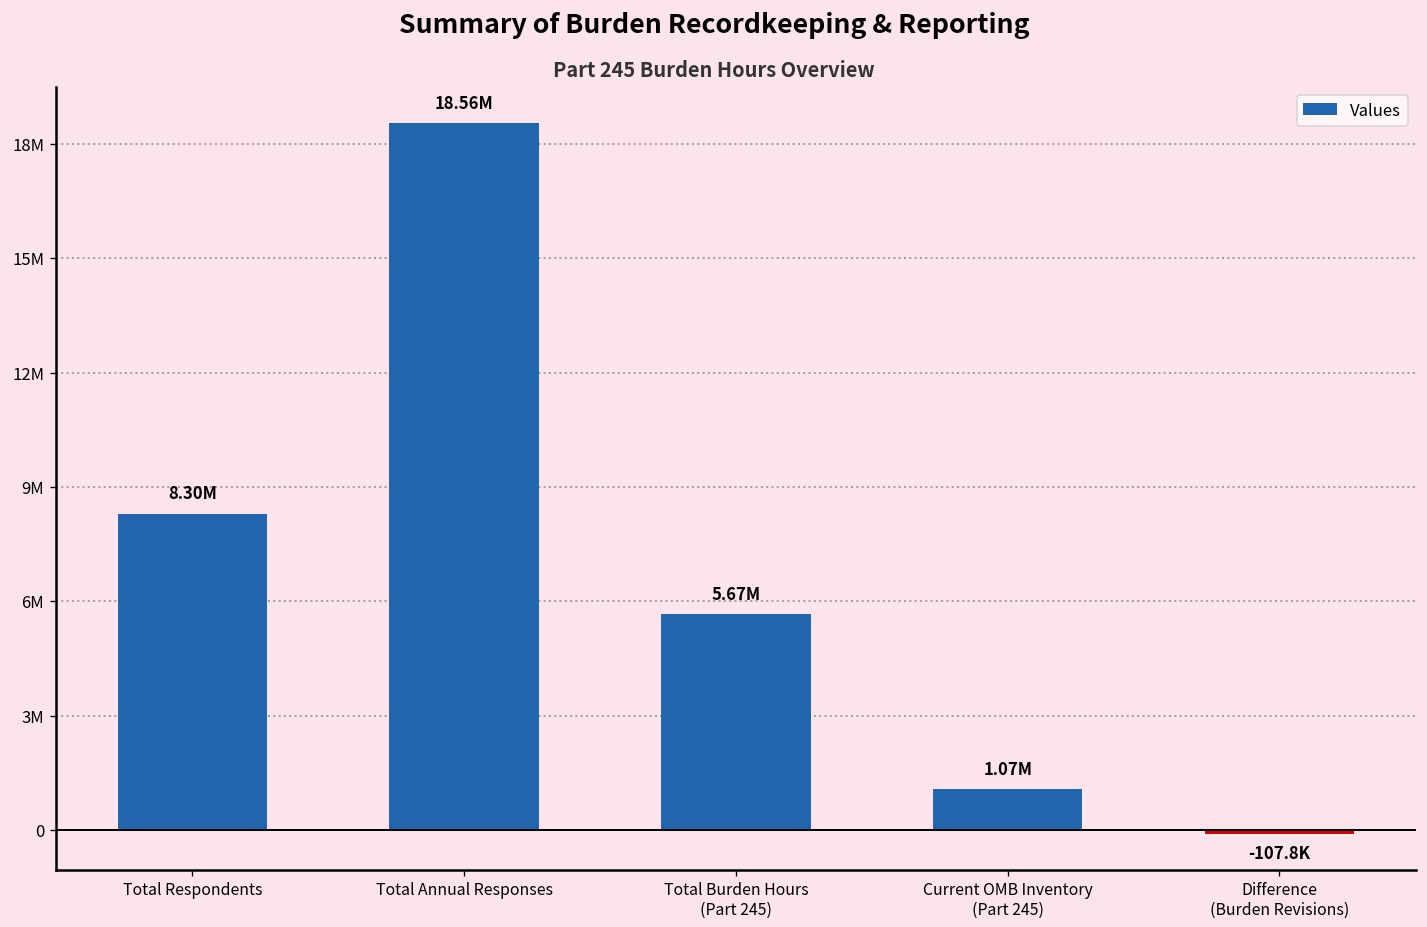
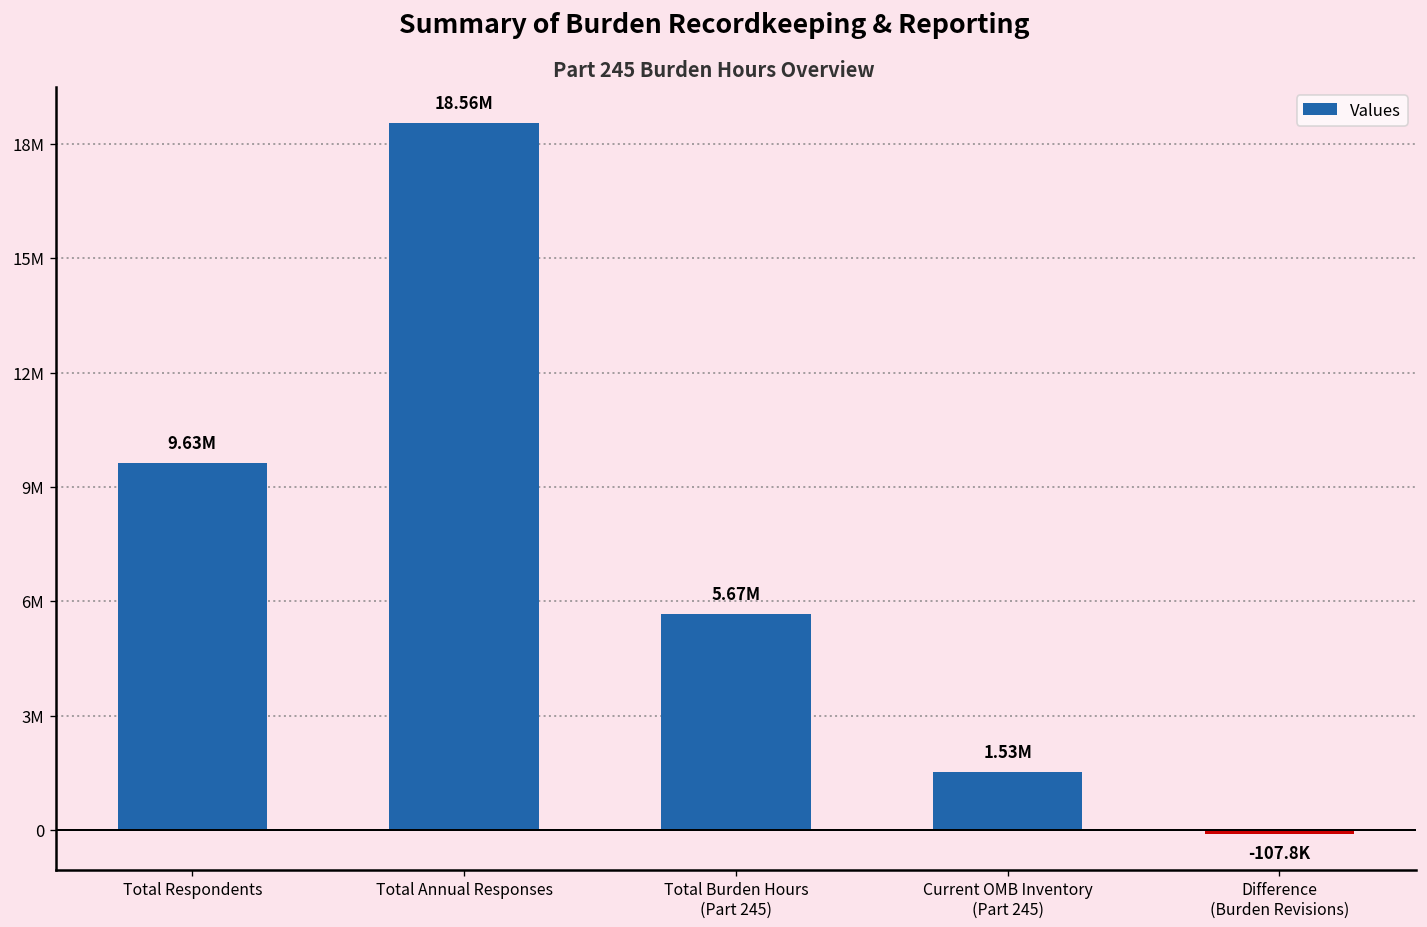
  {
-   "Total Respondents": "8.30M",
+   "Total Respondents": "9.63M",
    "Total Annual Responses": "18.56M",
    "Total Burden Hours (Part 245)": "5.67M",
-   "Current OMB Inventory (Part 245)": "1.07M",
+   "Current OMB Inventory (Part 245)": "1.53M",
    "Difference (Burden Revisions)": "-107.8K"
  }
